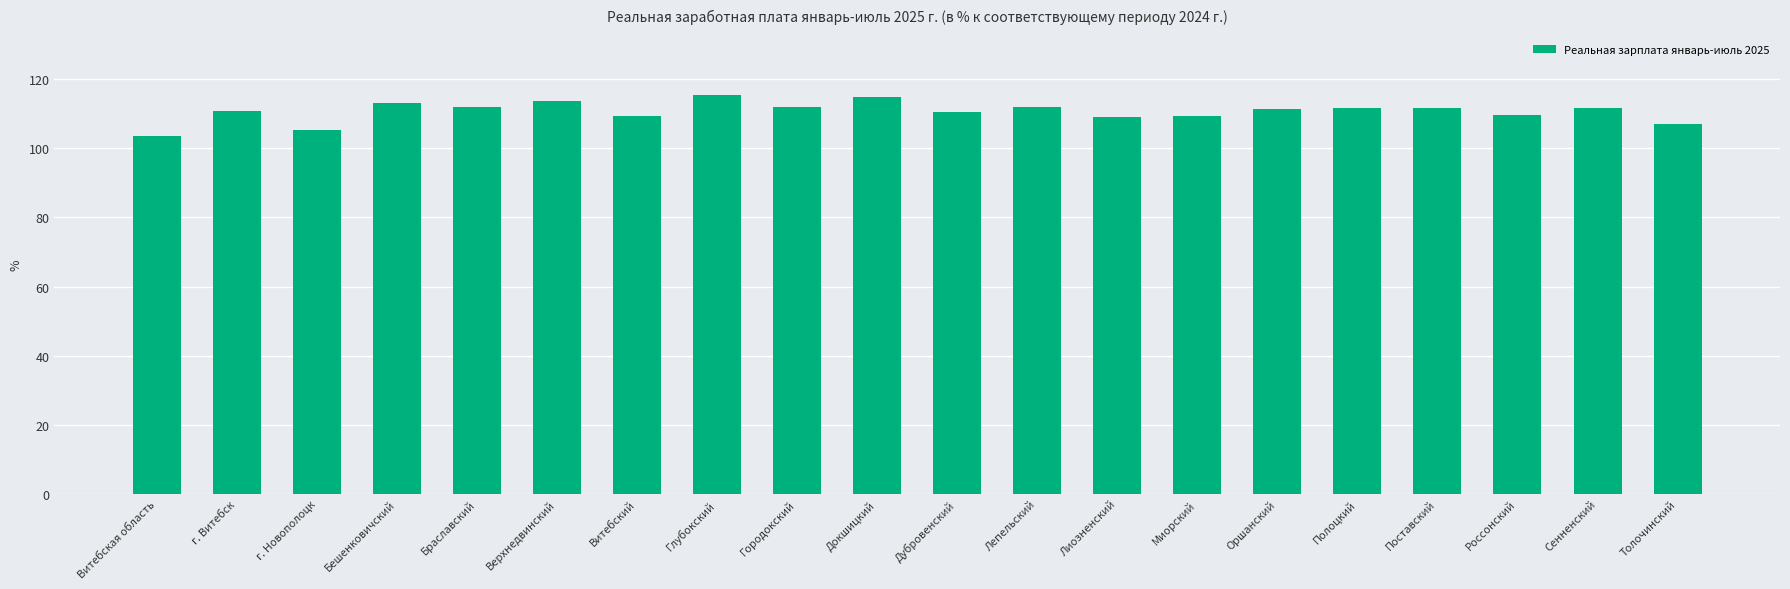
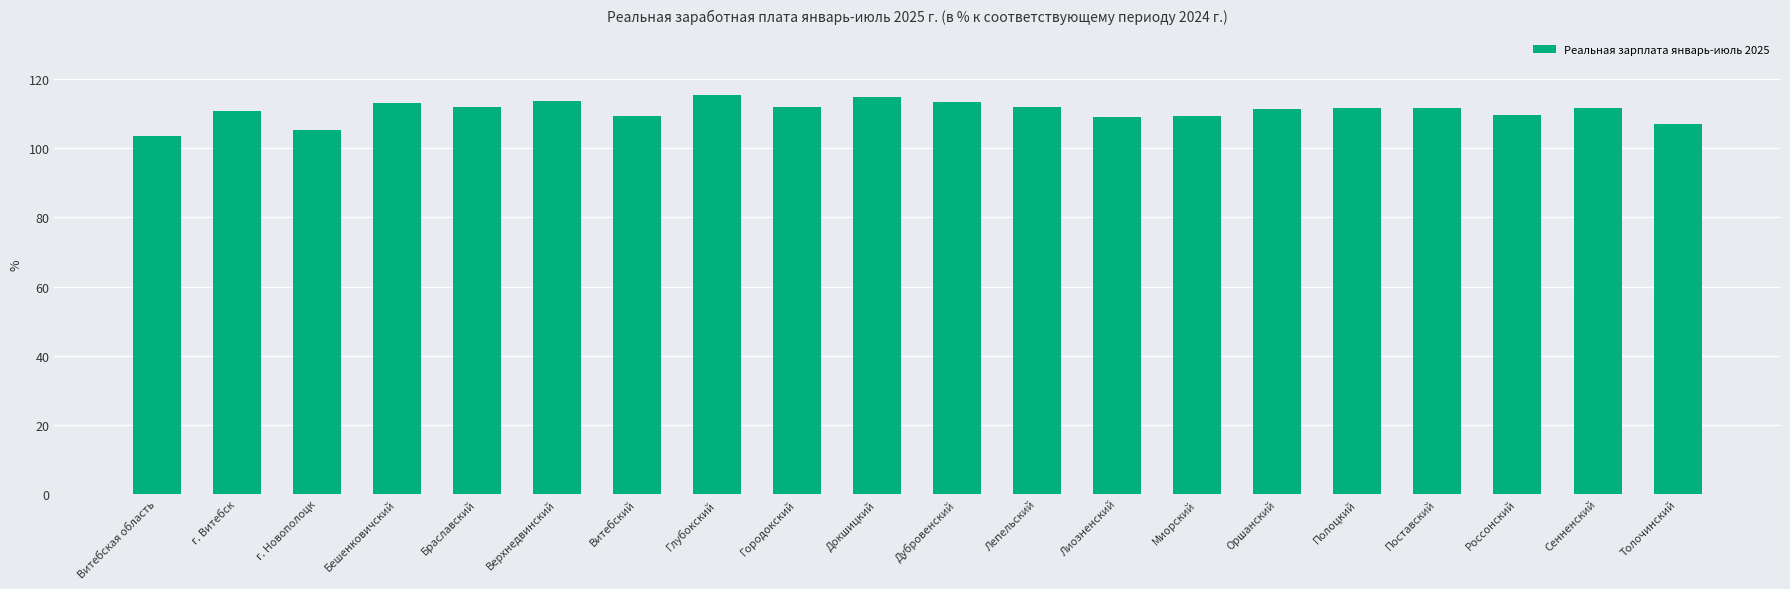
  {
    "Витебская область": 104,
    "г. Витебск": 111,
    "г. Новополоцк": 105,
    "Бешенковичский": 113,
    "Браславский": 112,
    "Верхнедвинский": 114,
    "Витебский": 109,
    "Глубокский": 116,
    "Городокский": 112,
    "Докшицкий": 115,
-   "Дубровенский": 111,
+   "Дубровенский": 114,
    "Лепельский": 112,
    "Лиозненский": 109,
    "Миорский": 110,
    "Оршанский": 111,
    "Полоцкий": 112,
    "Поставский": 112,
    "Россонский": 110,
    "Сенненский": 112,
    "Толочинский": 107
  }
